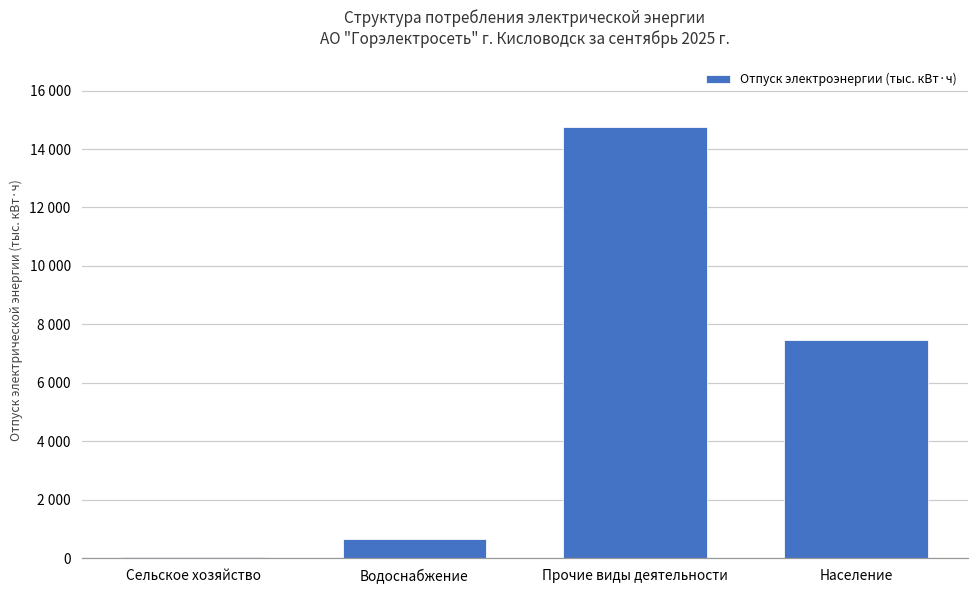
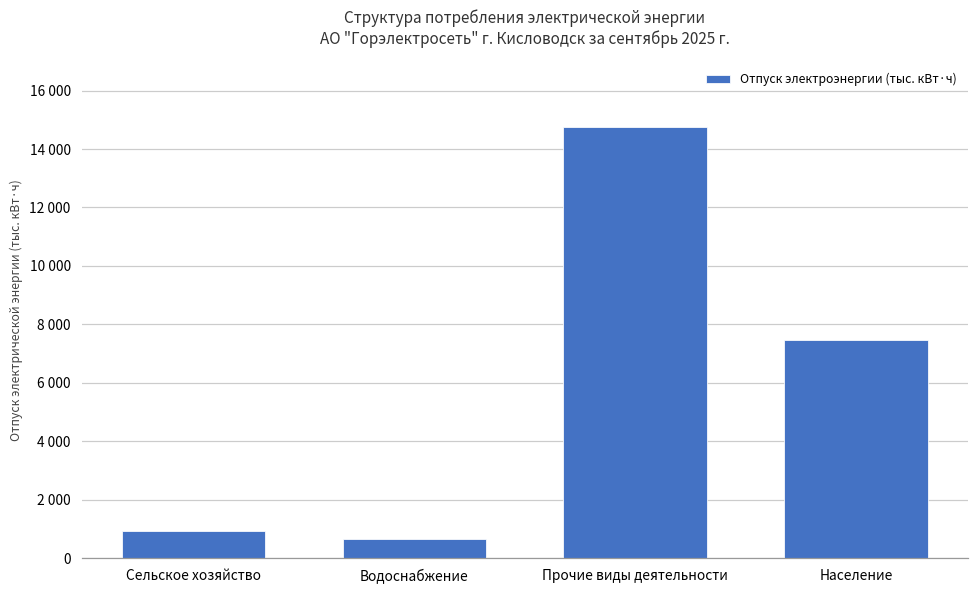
  {
-   "Сельское хозяйство": 0,
+   "Сельское хозяйство": 900,
    "Водоснабжение": 700,
    "Прочие виды деятельности": 14800,
    "Население": 7500
  }
